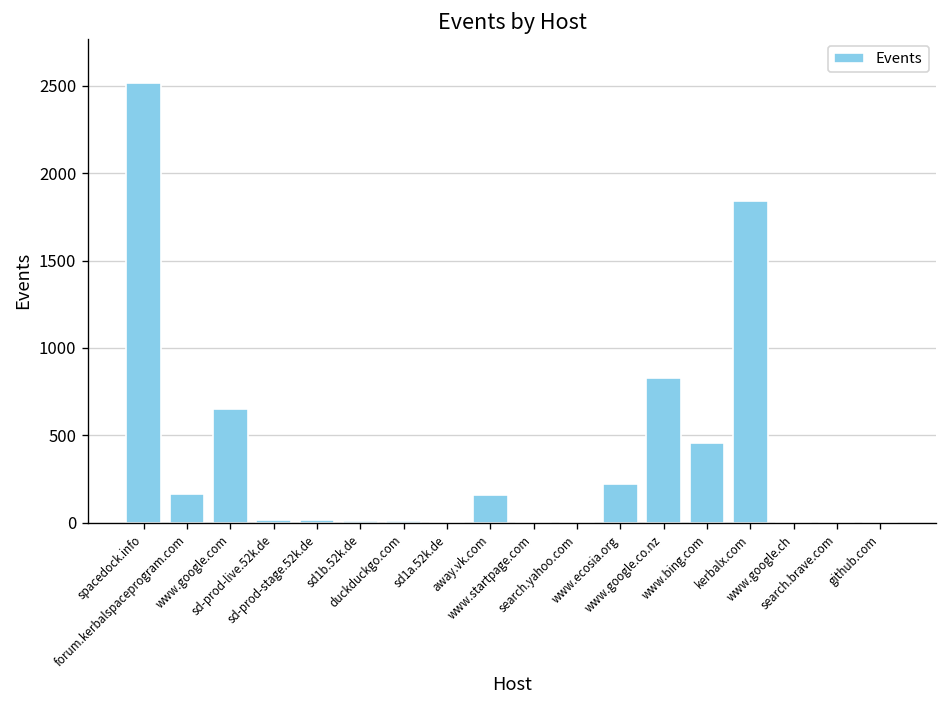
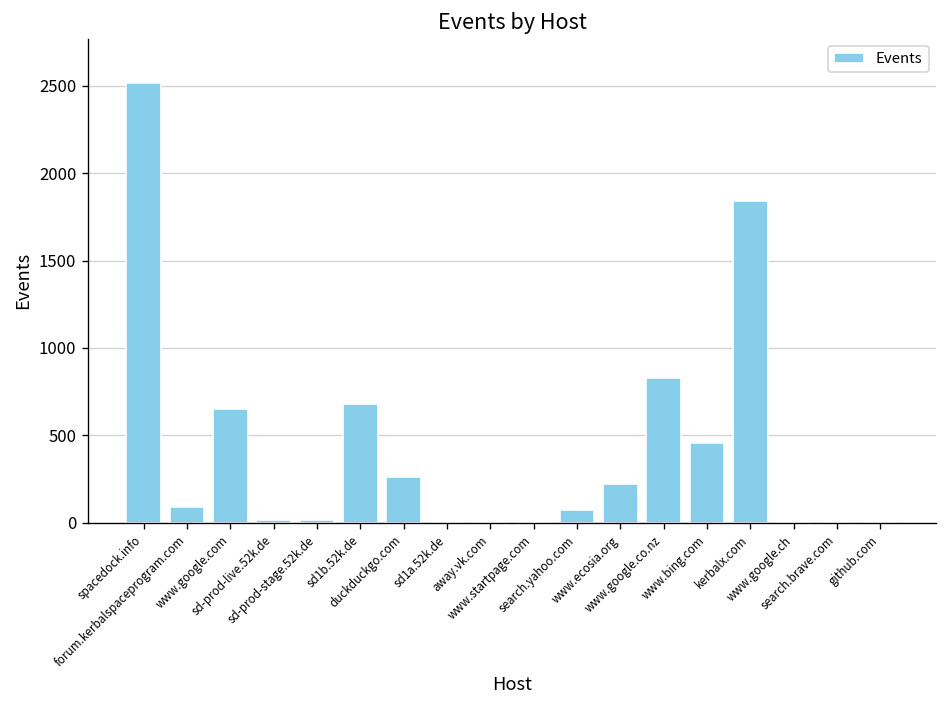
  {
    "spacedock.info": 2520,
-   "forum.kerbalspaceprogram.com": 170,
+   "forum.kerbalspaceprogram.com": 90,
    "www.google.com": 650,
-   "sd1b.52k.de": 10,
-   "duckduckgo.com": 10,
-   "away.vk.com": 160,
-   "search.yahoo.com": 0,
+   "sd1b.52k.de": 680,
+   "duckduckgo.com": 260,
+   "away.vk.com": 0,
+   "search.yahoo.com": 80,
    "www.ecosia.org": 220,
    "www.google.co.nz": 830,
    "www.bing.com": 460,
    "kerbalx.com": 1840
  }
